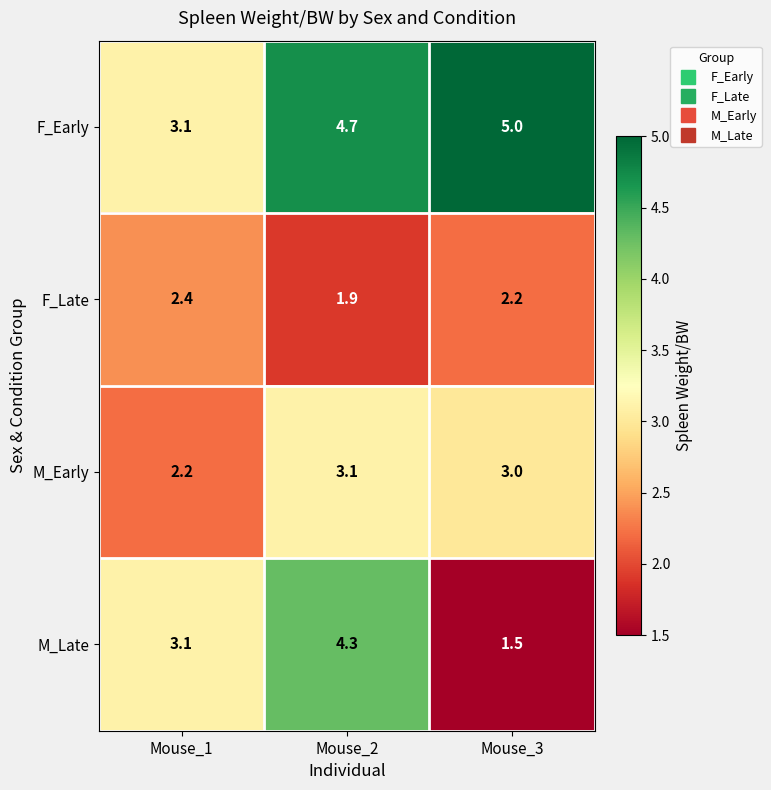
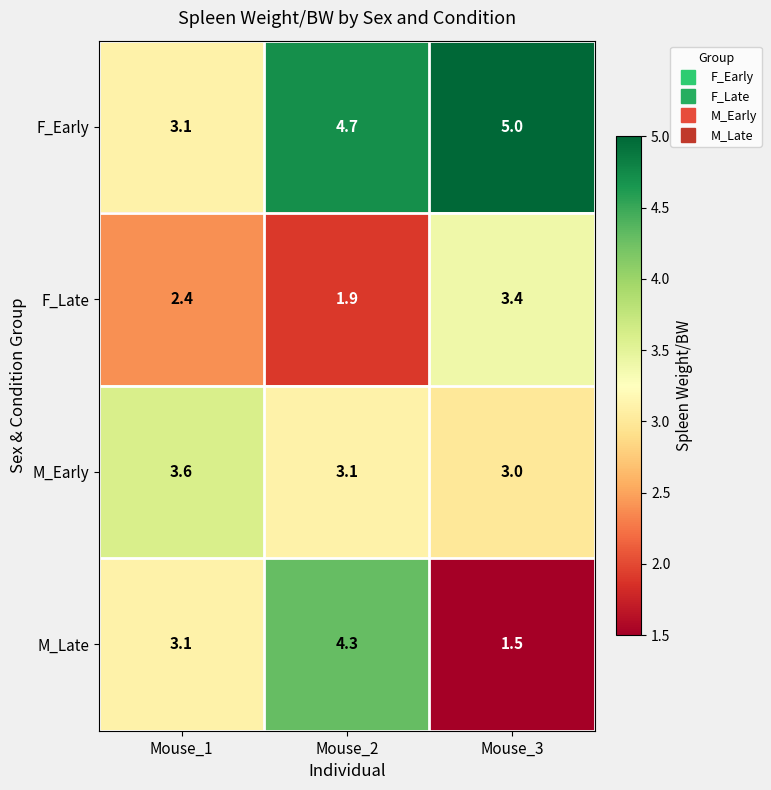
  {
    "F_Early": {
      "Mouse_1": 3.1,
      "Mouse_2": 4.7,
      "Mouse_3": 5.0
    },
    "F_Late": {
      "Mouse_1": 2.4,
      "Mouse_2": 1.9,
-     "Mouse_3": 2.2
+     "Mouse_3": 3.4
    },
    "M_Early": {
-     "Mouse_1": 2.2,
+     "Mouse_1": 3.6,
      "Mouse_2": 3.1,
      "Mouse_3": 3.0
    },
    "M_Late": {
      "Mouse_1": 3.1,
      "Mouse_2": 4.3,
      "Mouse_3": 1.5
    }
  }
